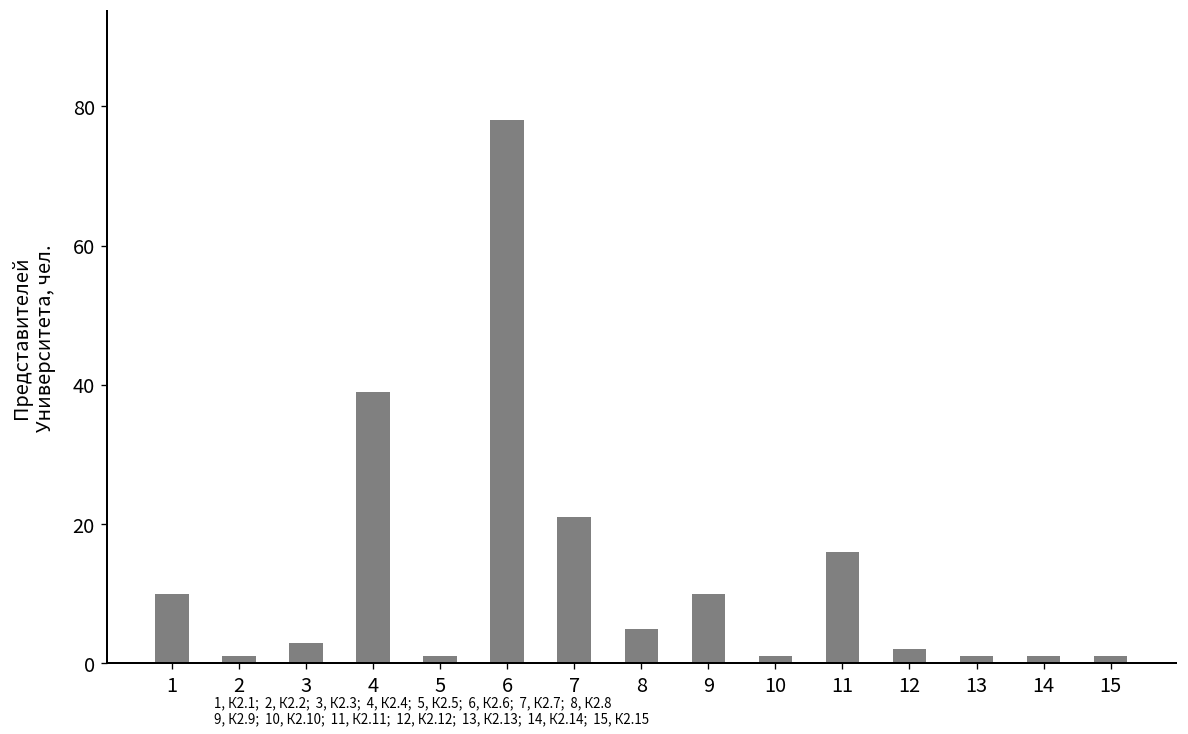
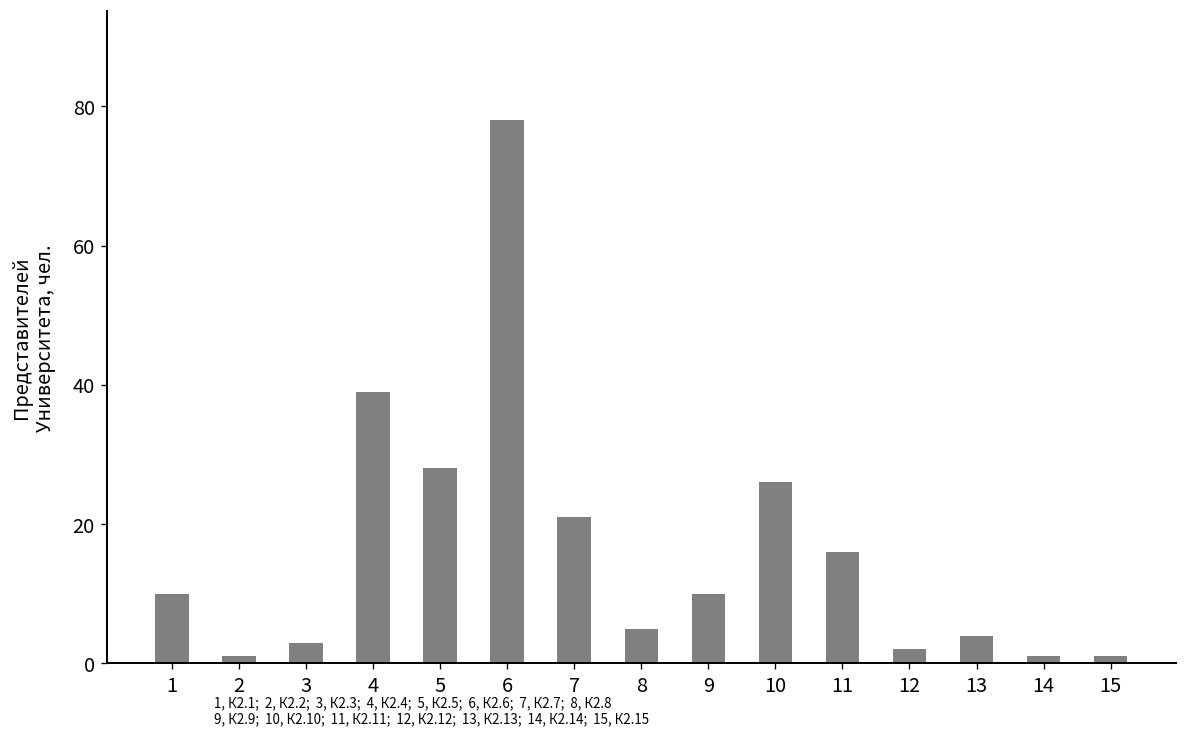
  {
    "1": 10,
    "2": 1,
    "3": 3,
    "4": 39,
-   "5": 1,
+   "5": 28,
    "6": 78,
    "7": 21,
    "8": 5,
    "9": 10,
-   "10": 1,
+   "10": 26,
    "11": 16,
    "12": 2,
-   "13": 1,
+   "13": 4,
    "14": 1,
    "15": 1
  }
